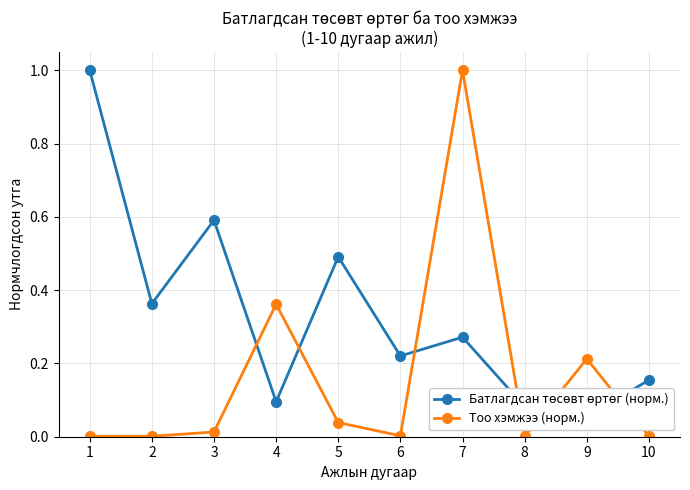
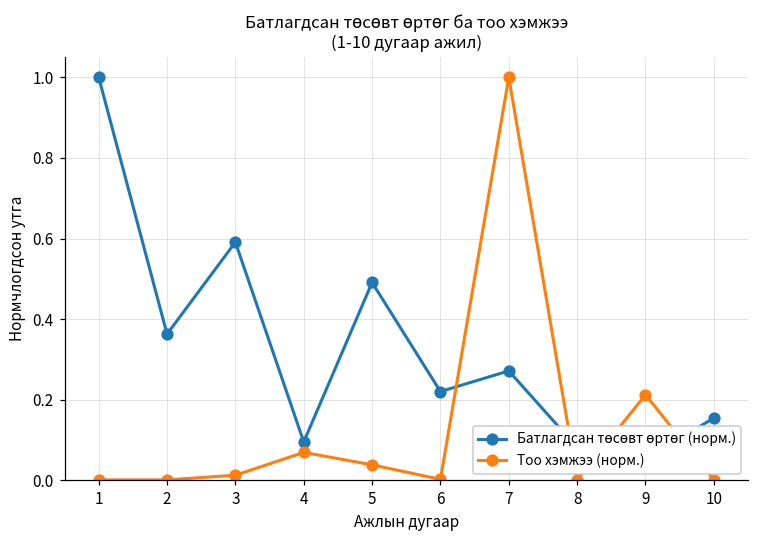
  {
    "Батлагдсан төсөвт өртөг (норм.)": {
      "1": 1.00,
      "2": 0.36,
      "3": 0.59,
      "4": 0.10,
      "5": 0.49,
      "6": 0.22,
      "7": 0.27,
      "10": 0.15
    },
    "Тоо хэмжээ (норм.)": {
      "1": 0.00,
      "2": 0.00,
      "3": 0.01,
-     "4": 0.36,
+     "4": 0.07,
      "5": 0.04,
      "6": 0.00,
      "7": 1.00,
      "8": 0.00,
      "9": 0.21,
      "10": 0.00
    }
  }
